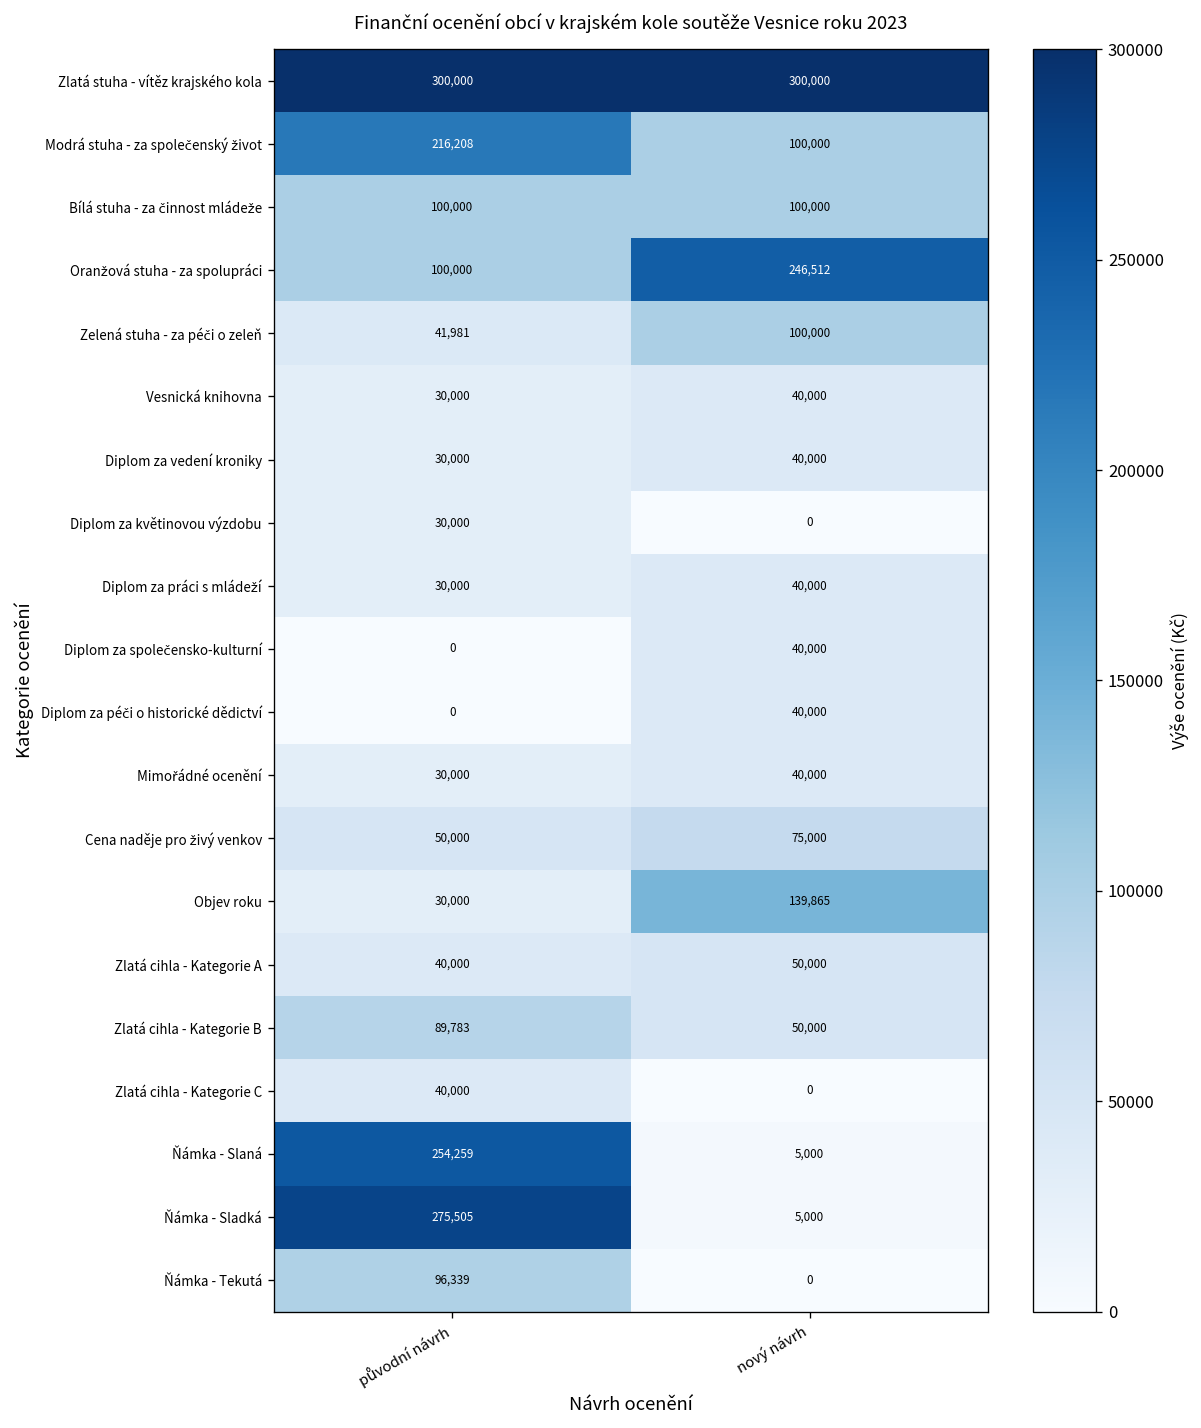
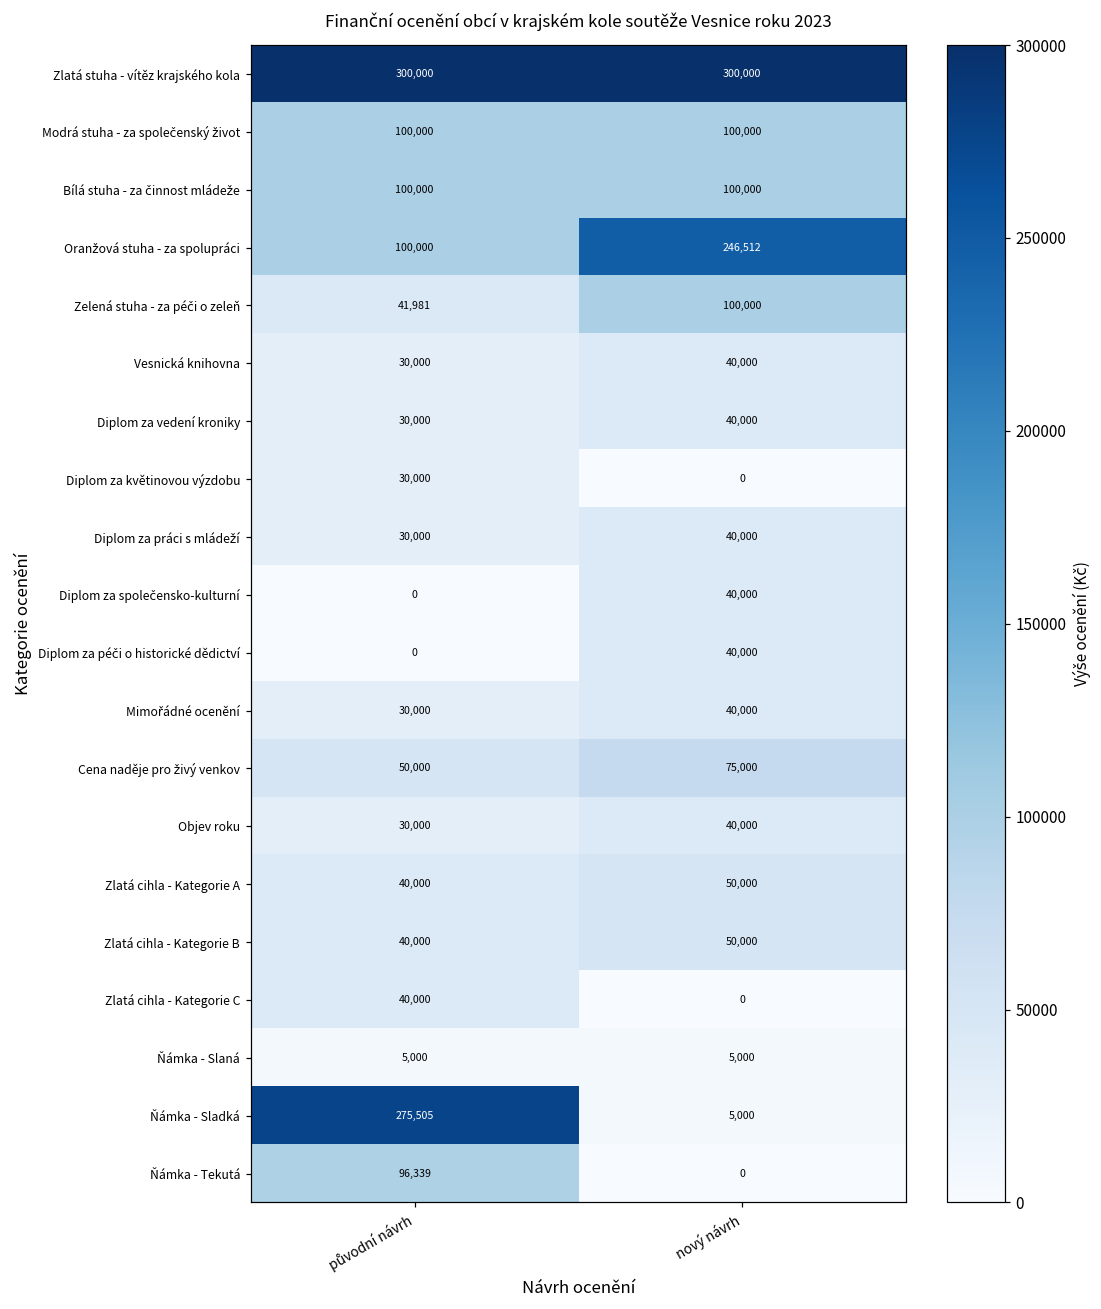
  {
    "Zlatá stuha - vítěz krajského kola": {
      "původní návrh": "300,000",
      "nový návrh": "300,000"
    },
    "Modrá stuha - za společenský život": {
-     "původní návrh": "216,208",
+     "původní návrh": "100,000",
      "nový návrh": "100,000"
    },
    "Bílá stuha - za činnost mládeže": {
      "původní návrh": "100,000",
      "nový návrh": "100,000"
    },
    "Oranžová stuha - za spolupráci": {
      "původní návrh": "100,000",
      "nový návrh": "246,512"
    },
    "Zelená stuha - za péči o zeleň": {
      "původní návrh": "41,981",
      "nový návrh": "100,000"
    },
    "Vesnická knihovna": {
      "původní návrh": "30,000",
      "nový návrh": "40,000"
    },
    "Diplom za vedení kroniky": {
      "původní návrh": "30,000",
      "nový návrh": "40,000"
    },
    "Diplom za květinovou výzdobu": {
      "původní návrh": "30,000",
      "nový návrh": "0"
    },
    "Diplom za práci s mládeží": {
      "původní návrh": "30,000",
      "nový návrh": "40,000"
    },
    "Diplom za společensko-kulturní": {
      "původní návrh": "0",
      "nový návrh": "40,000"
    },
    "Diplom za péči o historické dědictví": {
      "původní návrh": "0",
      "nový návrh": "40,000"
    },
    "Mimořádné ocenění": {
      "původní návrh": "30,000",
      "nový návrh": "40,000"
    },
    "Cena naděje pro živý venkov": {
      "původní návrh": "50,000",
      "nový návrh": "75,000"
    },
    "Objev roku": {
      "původní návrh": "30,000",
-     "nový návrh": "139,865"
+     "nový návrh": "40,000"
    },
    "Zlatá cihla - Kategorie A": {
      "původní návrh": "40,000",
      "nový návrh": "50,000"
    },
    "Zlatá cihla - Kategorie B": {
-     "původní návrh": "89,783",
+     "původní návrh": "40,000",
      "nový návrh": "50,000"
    },
    "Zlatá cihla - Kategorie C": {
      "původní návrh": "40,000",
      "nový návrh": "0"
    },
    "Ňámka - Slaná": {
-     "původní návrh": "254,259",
+     "původní návrh": "5,000",
      "nový návrh": "5,000"
    },
    "Ňámka - Sladká": {
      "původní návrh": "275,505",
      "nový návrh": "5,000"
    },
    "Ňámka - Tekutá": {
      "původní návrh": "96,339",
      "nový návrh": "0"
    }
  }
